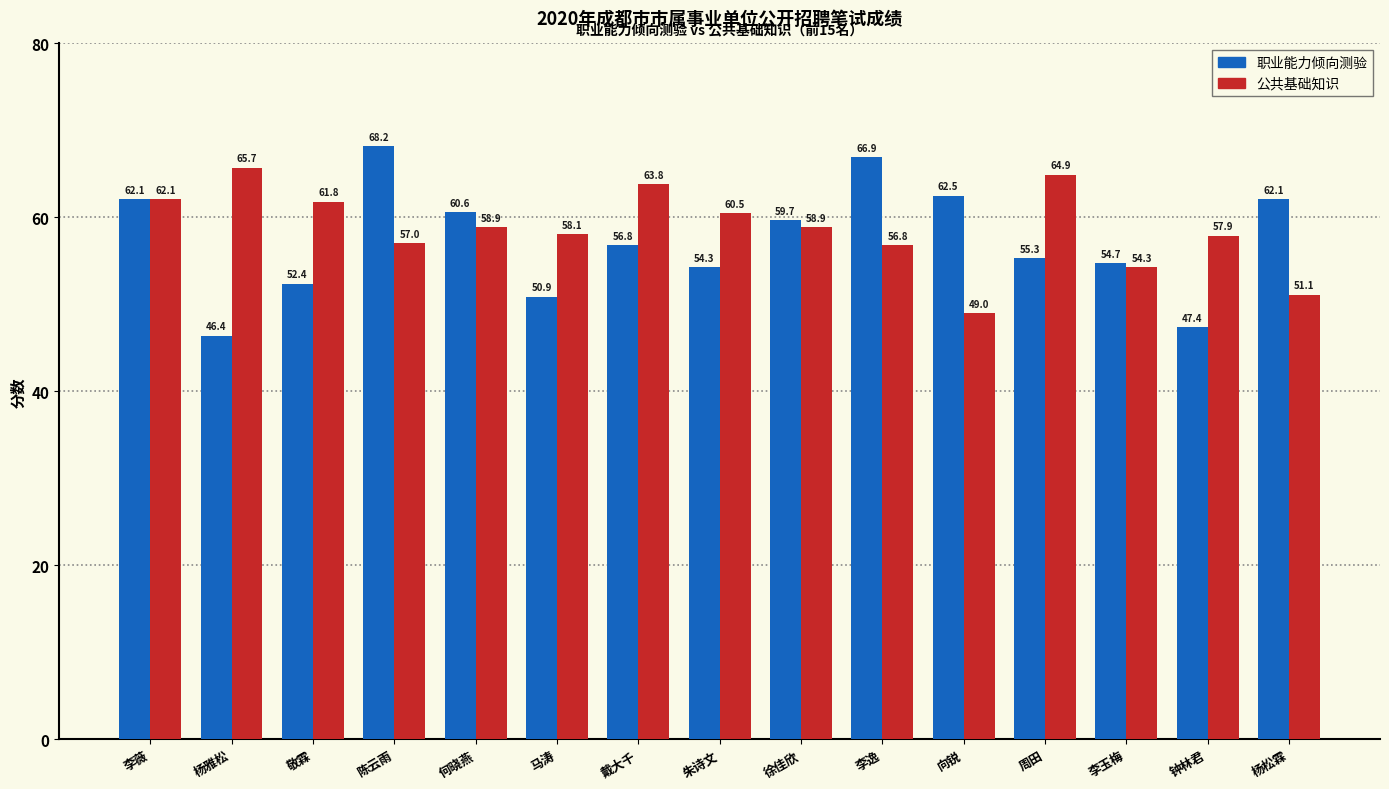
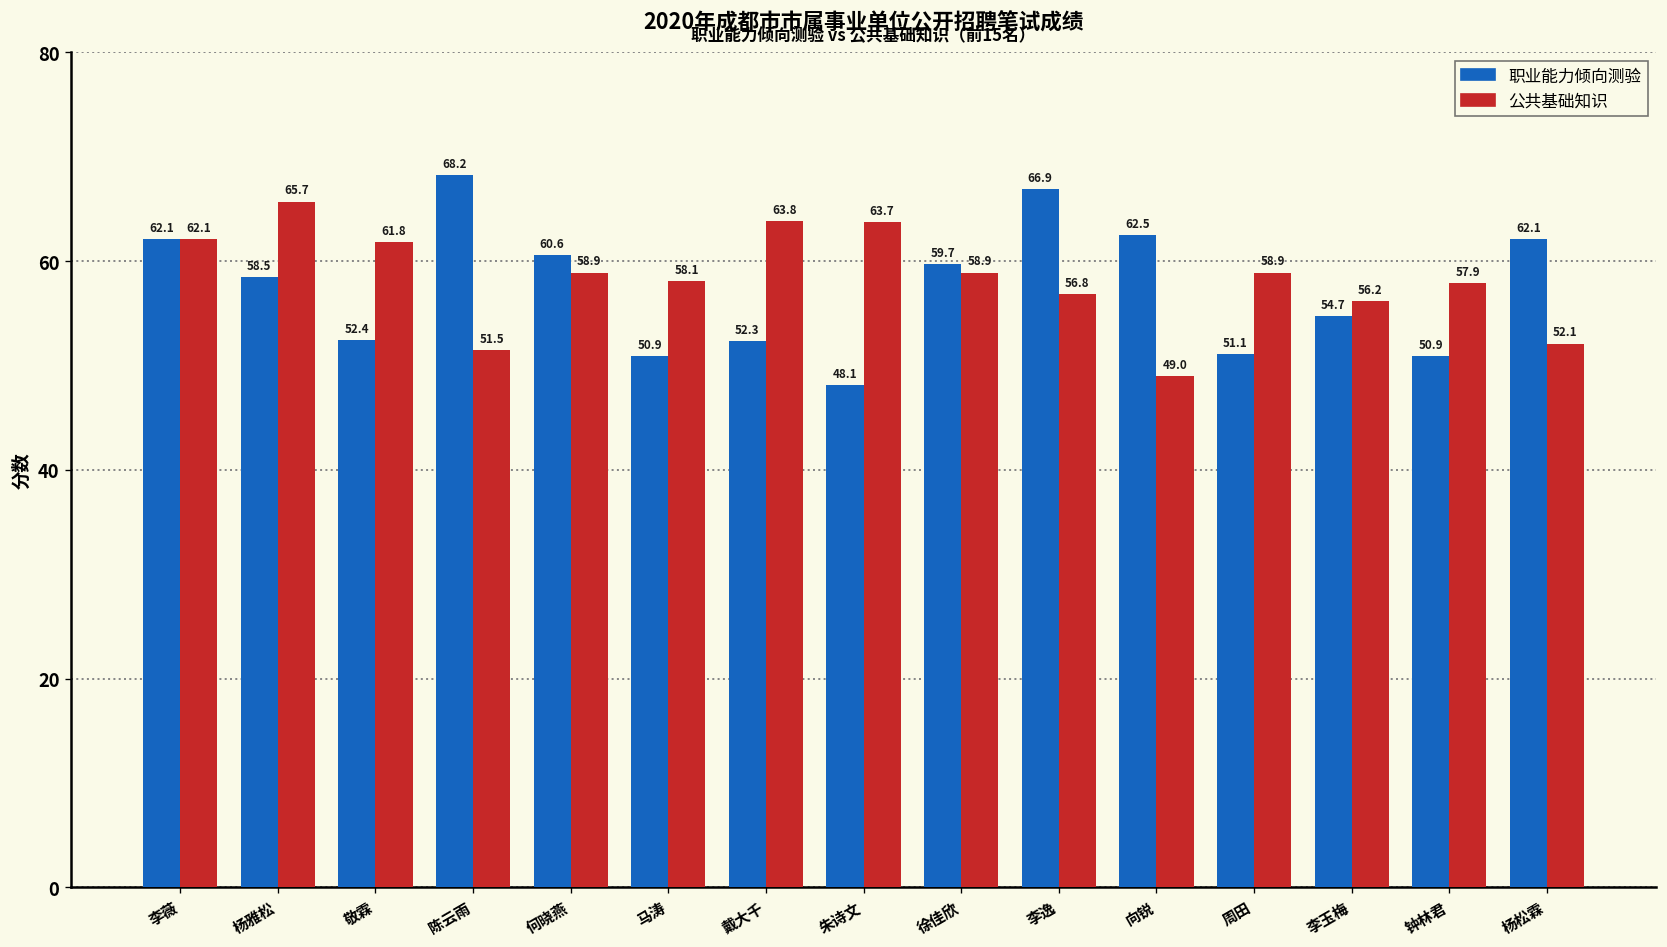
  {
    "职业能力倾向测验": {
      "李薇": 62.1,
-     "杨雅松": 46.4,
+     "杨雅松": 58.5,
      "敬霖": 52.4,
      "陈云雨": 68.2,
      "何晓燕": 60.6,
      "马涛": 50.9,
-     "戴大千": 56.8,
-     "朱诗文": 54.3,
+     "戴大千": 52.3,
+     "朱诗文": 48.1,
      "徐佳欣": 59.7,
      "李逸": 66.9,
      "向锐": 62.5,
-     "周田": 55.3,
+     "周田": 51.1,
      "李玉梅": 54.7,
-     "钟林君": 47.4,
+     "钟林君": 50.9,
      "杨松霖": 62.1
    },
    "公共基础知识": {
      "李薇": 62.1,
      "杨雅松": 65.7,
      "敬霖": 61.8,
-     "陈云雨": 57.0,
+     "陈云雨": 51.5,
      "何晓燕": 58.9,
      "马涛": 58.1,
      "戴大千": 63.8,
-     "朱诗文": 60.5,
+     "朱诗文": 63.7,
      "徐佳欣": 58.9,
      "李逸": 56.8,
      "向锐": 49.0,
-     "周田": 64.9,
-     "李玉梅": 54.3,
+     "周田": 58.9,
+     "李玉梅": 56.2,
      "钟林君": 57.9,
-     "杨松霖": 51.1
+     "杨松霖": 52.1
    }
  }
